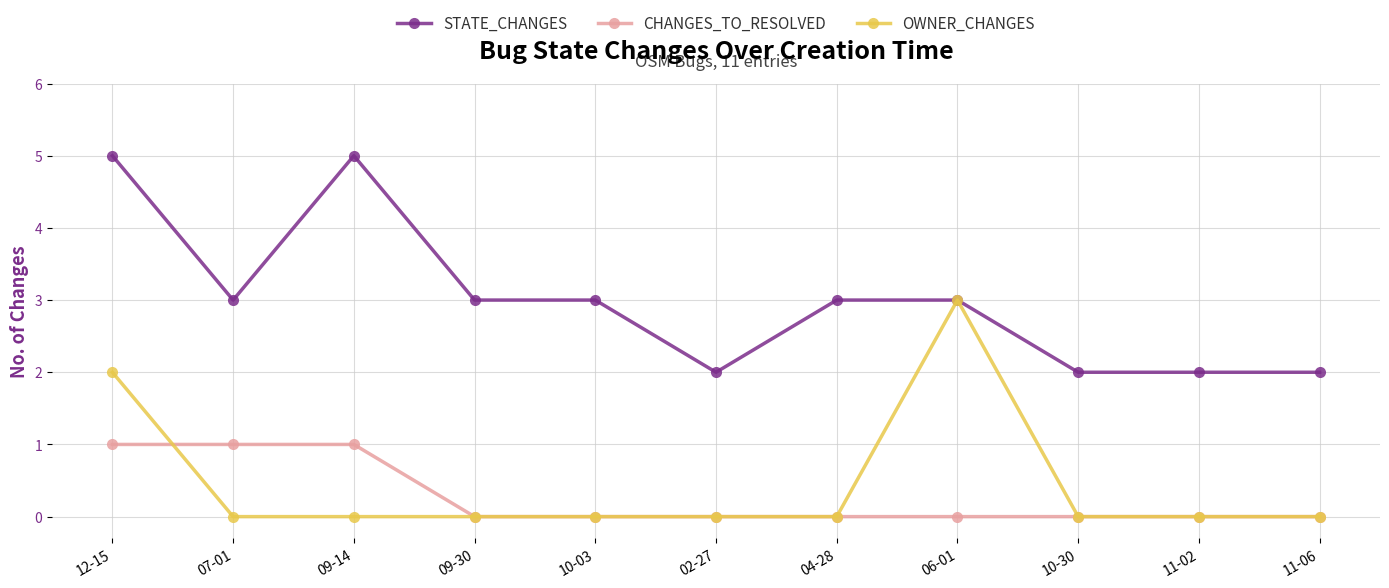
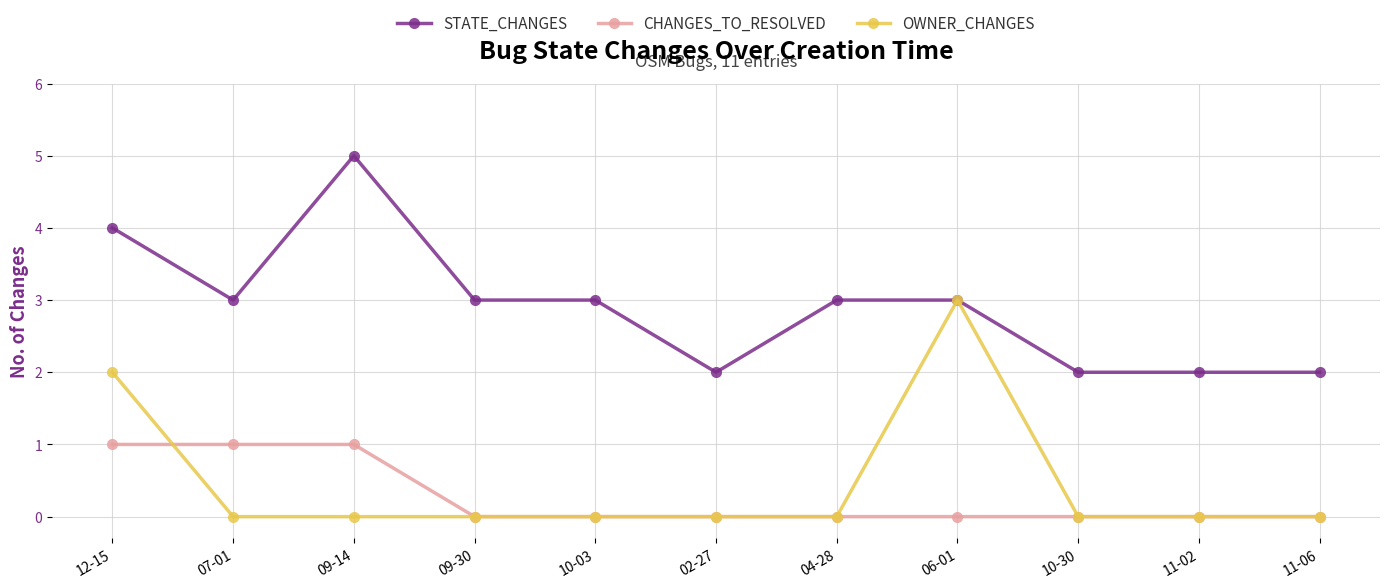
  {
    "STATE_CHANGES": {
-     "12-15": 5,
+     "12-15": 4,
      "07-01": 3,
      "09-14": 5,
      "09-30": 3,
      "10-03": 3,
      "02-27": 2,
      "04-28": 3,
      "10-30": 2,
      "11-02": 2,
      "11-06": 2
    },
    "CHANGES_TO_RESOLVED": {
      "12-15": 1,
      "07-01": 1,
      "09-14": 1,
      "06-01": 0
    },
    "OWNER_CHANGES": {
      "12-15": 2,
      "07-01": 0,
      "09-14": 0
    }
  }
